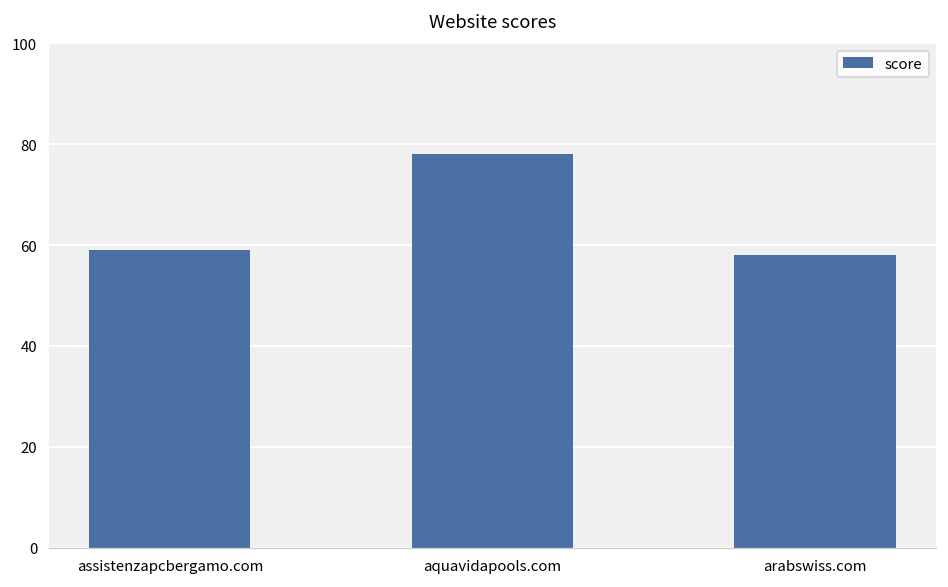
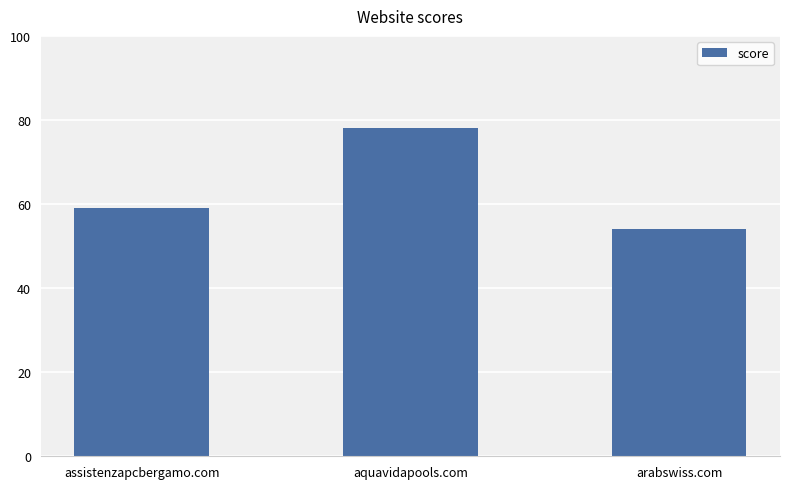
  {
    "assistenzapcbergamo.com": 59,
    "aquavidapools.com": 78,
-   "arabswiss.com": 58
+   "arabswiss.com": 54
  }
